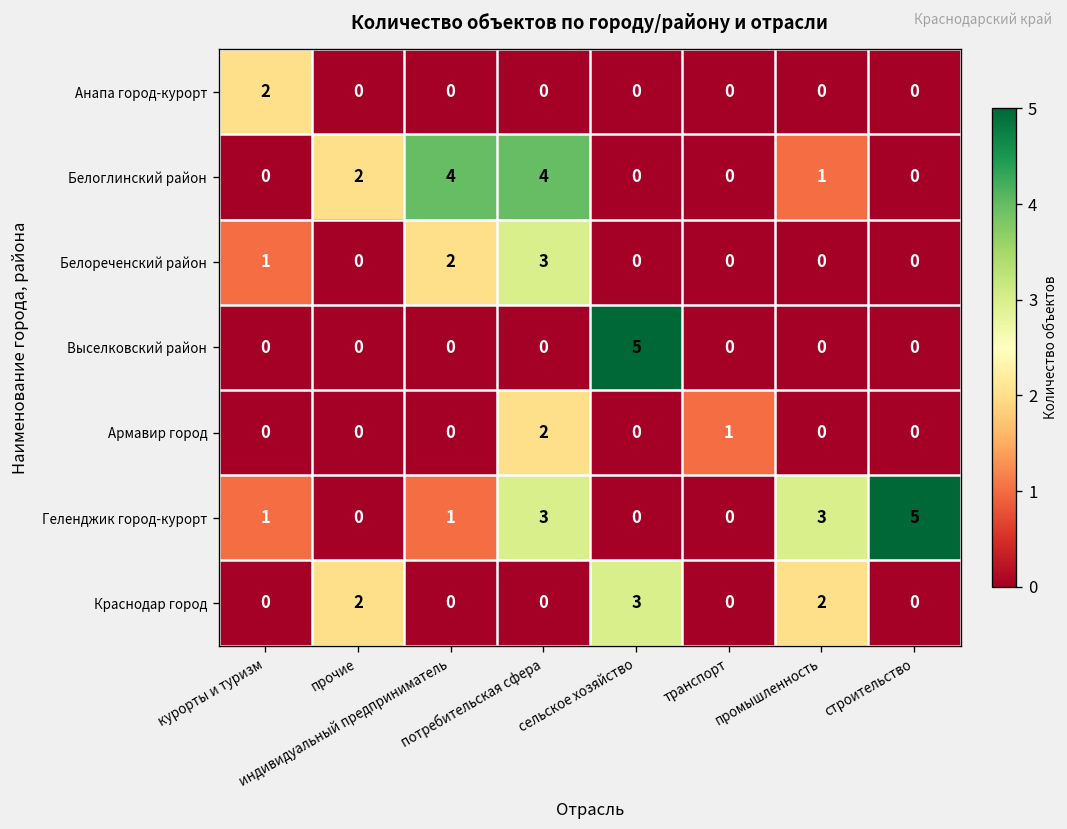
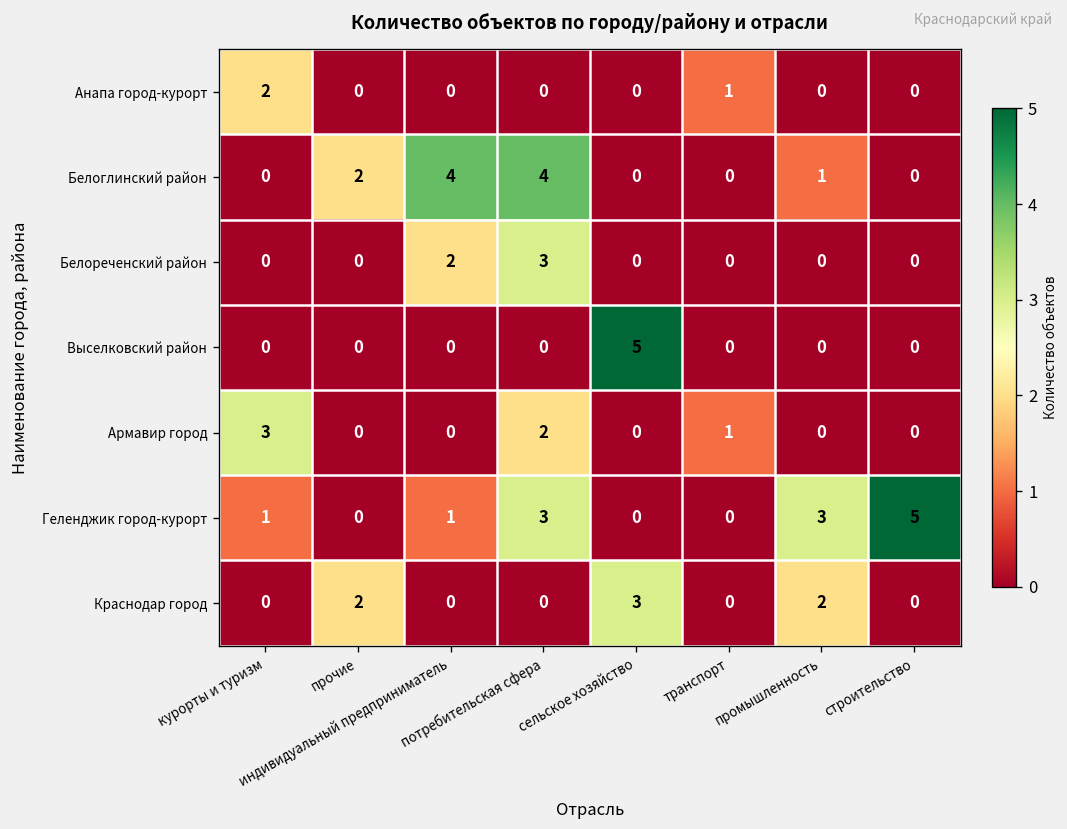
  {
    "Анапа город-курорт": {
      "курорты и туризм": 2,
      "прочие": 0,
      "индивидуальный предприниматель": 0,
      "потребительская сфера": 0,
      "сельское хозяйство": 0,
-     "транспорт": 0,
+     "транспорт": 1,
      "промышленность": 0,
      "строительство": 0
    },
    "Белоглинский район": {
      "курорты и туризм": 0,
      "прочие": 2,
      "индивидуальный предприниматель": 4,
      "потребительская сфера": 4,
      "сельское хозяйство": 0,
      "транспорт": 0,
      "промышленность": 1,
      "строительство": 0
    },
    "Белореченский район": {
-     "курорты и туризм": 1,
+     "курорты и туризм": 0,
      "прочие": 0,
      "индивидуальный предприниматель": 2,
      "потребительская сфера": 3,
      "сельское хозяйство": 0,
      "транспорт": 0,
      "промышленность": 0,
      "строительство": 0
    },
    "Выселковский район": {
      "курорты и туризм": 0,
      "прочие": 0,
      "индивидуальный предприниматель": 0,
      "потребительская сфера": 0,
      "сельское хозяйство": 5,
      "транспорт": 0,
      "промышленность": 0,
      "строительство": 0
    },
    "Армавир город": {
-     "курорты и туризм": 0,
+     "курорты и туризм": 3,
      "прочие": 0,
      "индивидуальный предприниматель": 0,
      "потребительская сфера": 2,
      "сельское хозяйство": 0,
      "транспорт": 1,
      "промышленность": 0,
      "строительство": 0
    },
    "Геленджик город-курорт": {
      "курорты и туризм": 1,
      "прочие": 0,
      "индивидуальный предприниматель": 1,
      "потребительская сфера": 3,
      "сельское хозяйство": 0,
      "транспорт": 0,
      "промышленность": 3,
      "строительство": 5
    },
    "Краснодар город": {
      "курорты и туризм": 0,
      "прочие": 2,
      "индивидуальный предприниматель": 0,
      "потребительская сфера": 0,
      "сельское хозяйство": 3,
      "транспорт": 0,
      "промышленность": 2,
      "строительство": 0
    }
  }
